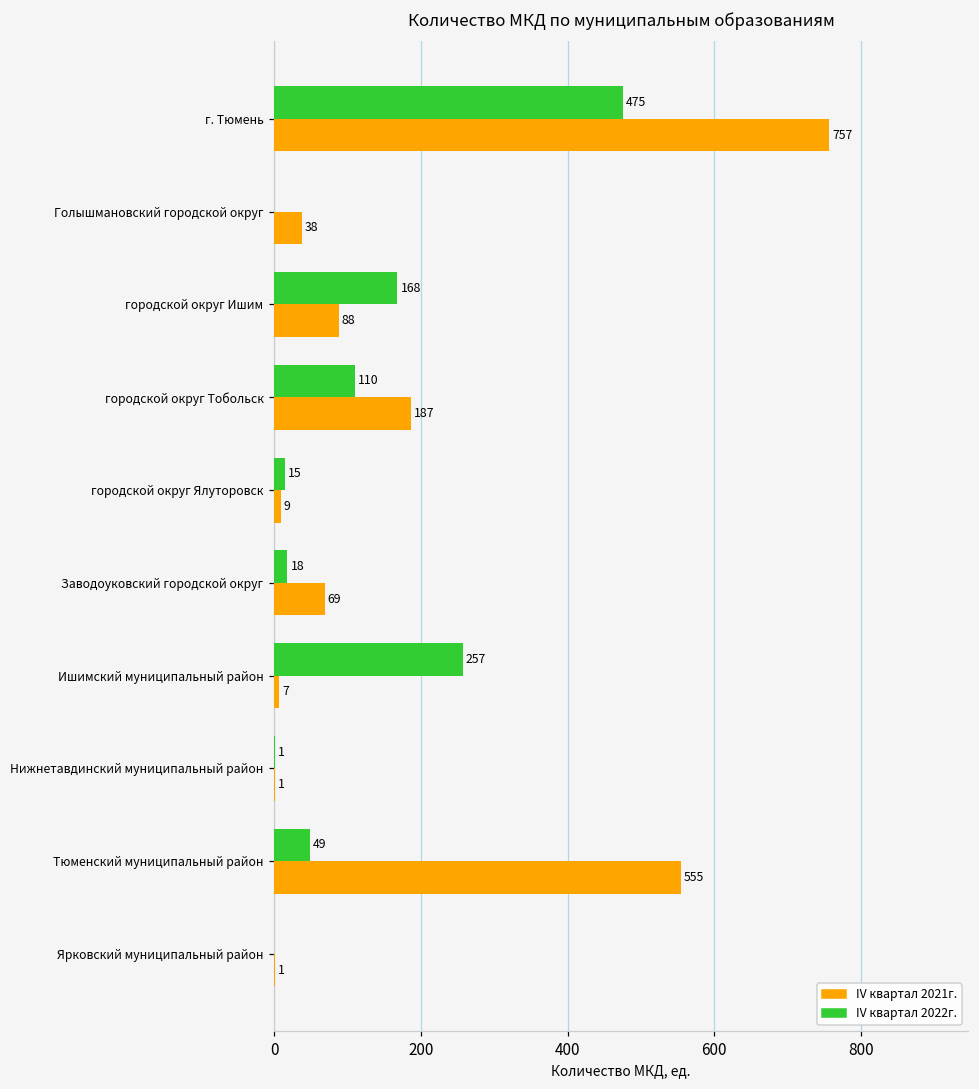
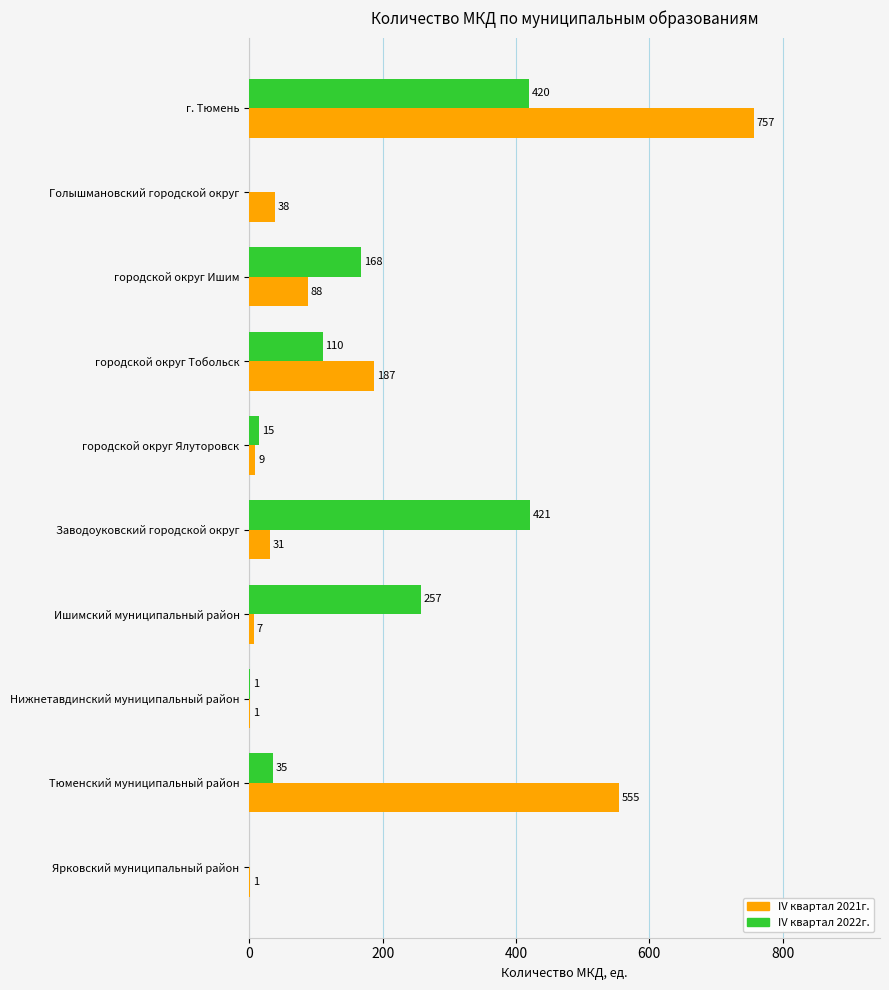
  {
    "IV квартал 2021г.": {
      "г. Тюмень": 757,
      "Голышмановский городской округ": 38,
      "городской округ Ишим": 88,
      "городской округ Тобольск": 187,
      "городской округ Ялуторовск": 9,
-     "Заводоуковский городской округ": 69,
+     "Заводоуковский городской округ": 31,
      "Ишимский муниципальный район": 7,
      "Нижнетавдинский муниципальный район": 1,
      "Тюменский муниципальный район": 555,
      "Ярковский муниципальный район": 1
    },
    "IV квартал 2022г.": {
-     "г. Тюмень": 475,
+     "г. Тюмень": 420,
      "городской округ Ишим": 168,
      "городской округ Тобольск": 110,
      "городской округ Ялуторовск": 15,
-     "Заводоуковский городской округ": 18,
+     "Заводоуковский городской округ": 421,
      "Ишимский муниципальный район": 257,
      "Нижнетавдинский муниципальный район": 1,
-     "Тюменский муниципальный район": 49
+     "Тюменский муниципальный район": 35
    }
  }
